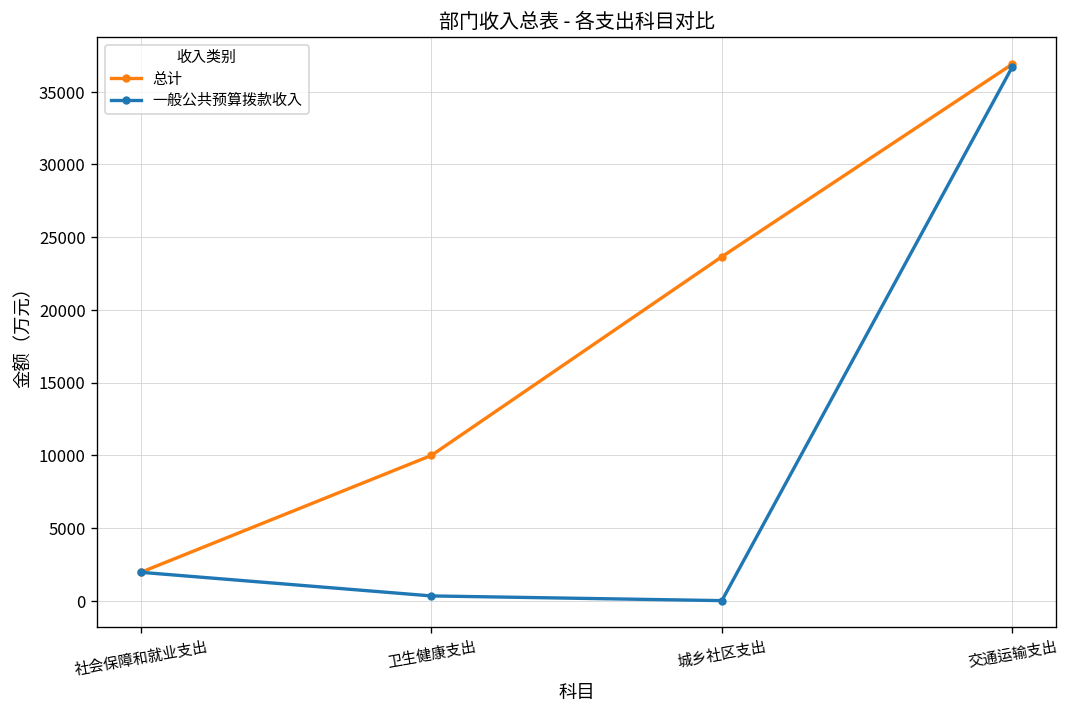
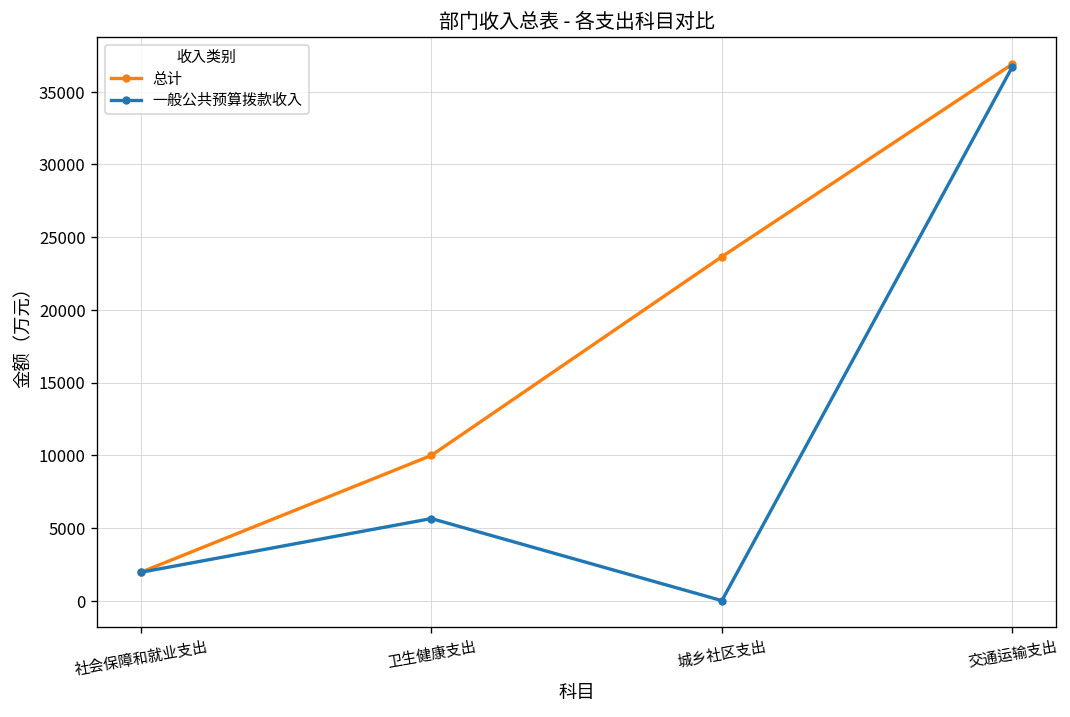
  {
    "总计": {
      "卫生健康支出": 10000,
      "城乡社区支出": 23700
    },
    "一般公共预算拨款收入": {
-     "卫生健康支出": 300,
+     "卫生健康支出": 5600,
      "城乡社区支出": 0
    }
  }
